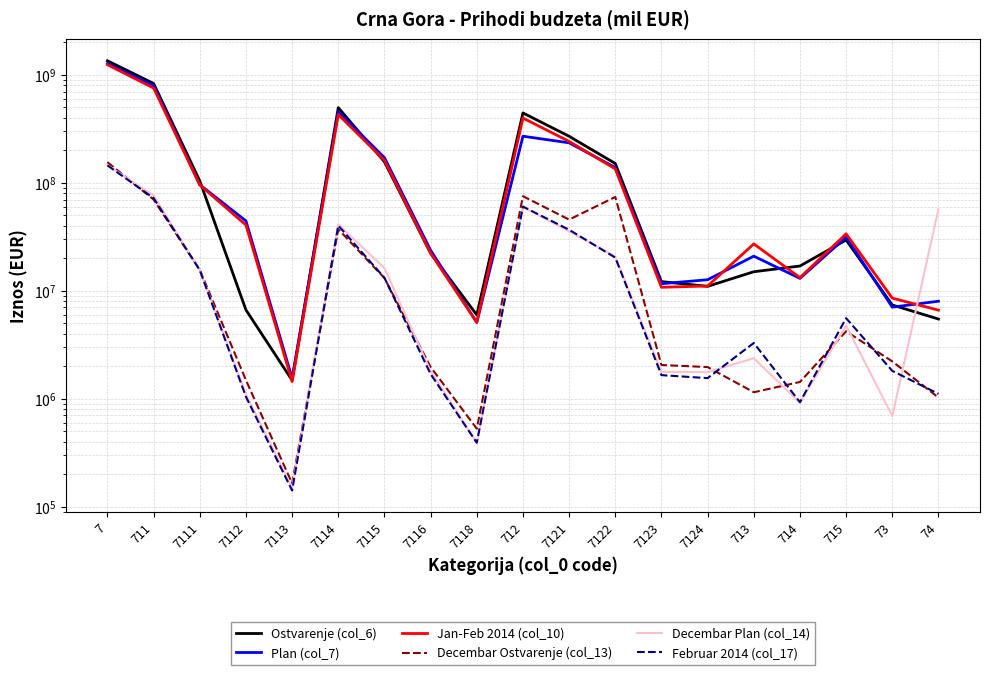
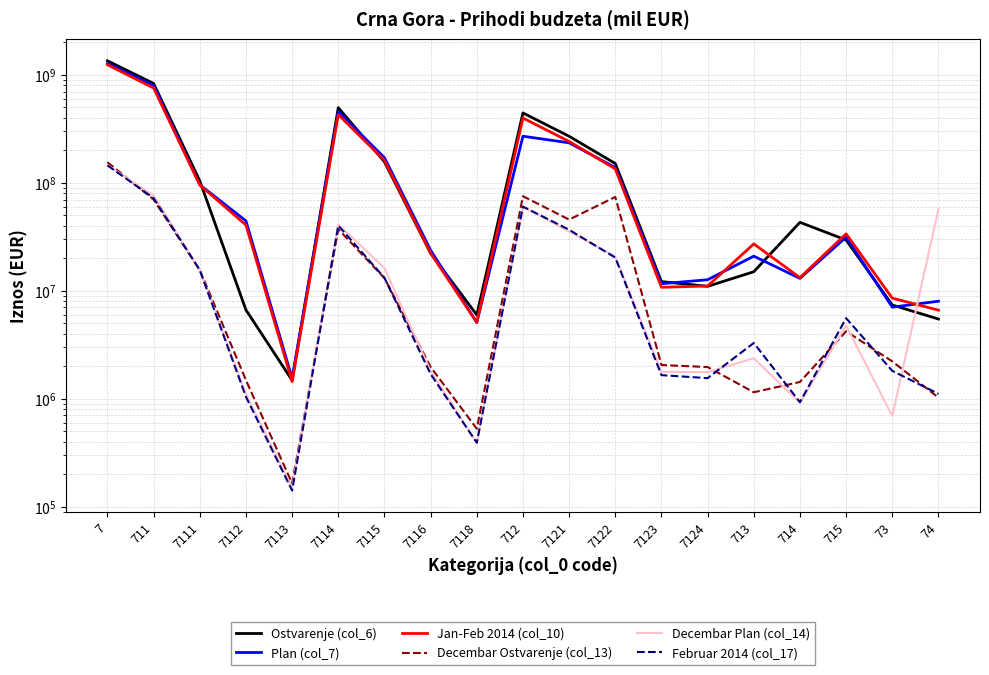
  {
    "Ostvarenje (col_6)": {
      "7": 1400000000,
      "7111": 100000000,
      "7112": 7000000,
      "7114": 500000000,
      "7118": 6000000,
      "712": 440000000,
      "7121": 270000000,
      "7122": 150000000,
      "713": 15000000,
-     "714": 17000000,
+     "714": 43000000,
      "715": 30000000,
      "74": 5000000
    },
    "Plan (col_7)": {
      "7112": 44000000,
      "7114": 460000000,
      "7115": 170000000,
      "7116": 24000000,
      "712": 270000000,
      "7124": 13000000,
      "713": 21000000,
      "715": 31000000,
      "74": 8000000
    },
    "Jan-Feb 2014 (col_10)": {
      "711": 800000000,
      "7112": 41000000,
      "7114": 430000000,
      "712": 400000000,
      "7123": 11000000,
      "713": 27000000,
      "715": 34000000,
      "73": 9000000,
      "74": 7000000
    },
    "Decembar Ostvarenje (col_13)": {
      "7": 160000000,
      "7112": 1500000,
      "7113": 160000,
      "7114": 37000000,
      "7116": 2000000,
      "7118": 500000,
      "712": 80000000,
      "7121": 46000000,
      "7122": 70000000,
      "7123": 2100000,
      "7124": 2000000,
      "713": 1100000,
      "714": 1400000,
      "715": 4200000,
      "73": 2200000,
      "74": 1000000
    },
    "Decembar Plan (col_14)": {
      "711": 80000000,
      "7112": 1100000,
      "7113": 150000,
      "7115": 16000000,
      "7116": 1800000,
      "7123": 1800000,
      "7124": 1800000,
      "713": 2400000,
      "715": 5000000,
      "73": 700000,
      "74": 60000000
    },
    "Februar 2014 (col_17)": {
      "7112": 1000000,
      "7113": 140000,
      "7116": 1700000,
      "7123": 1700000,
      "7124": 1600000,
      "713": 3300000,
      "715": 6000000,
      "73": 1800000,
      "74": 1100000
    }
  }
